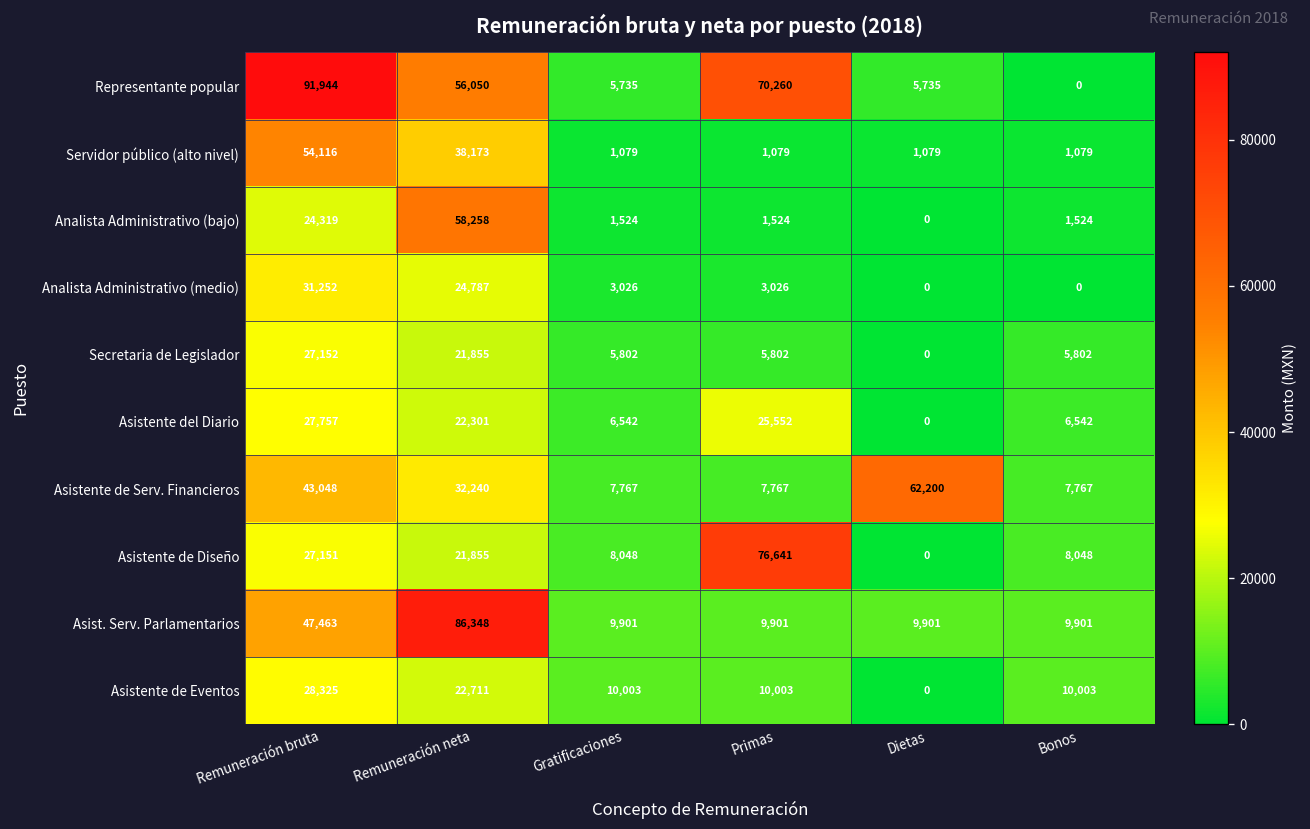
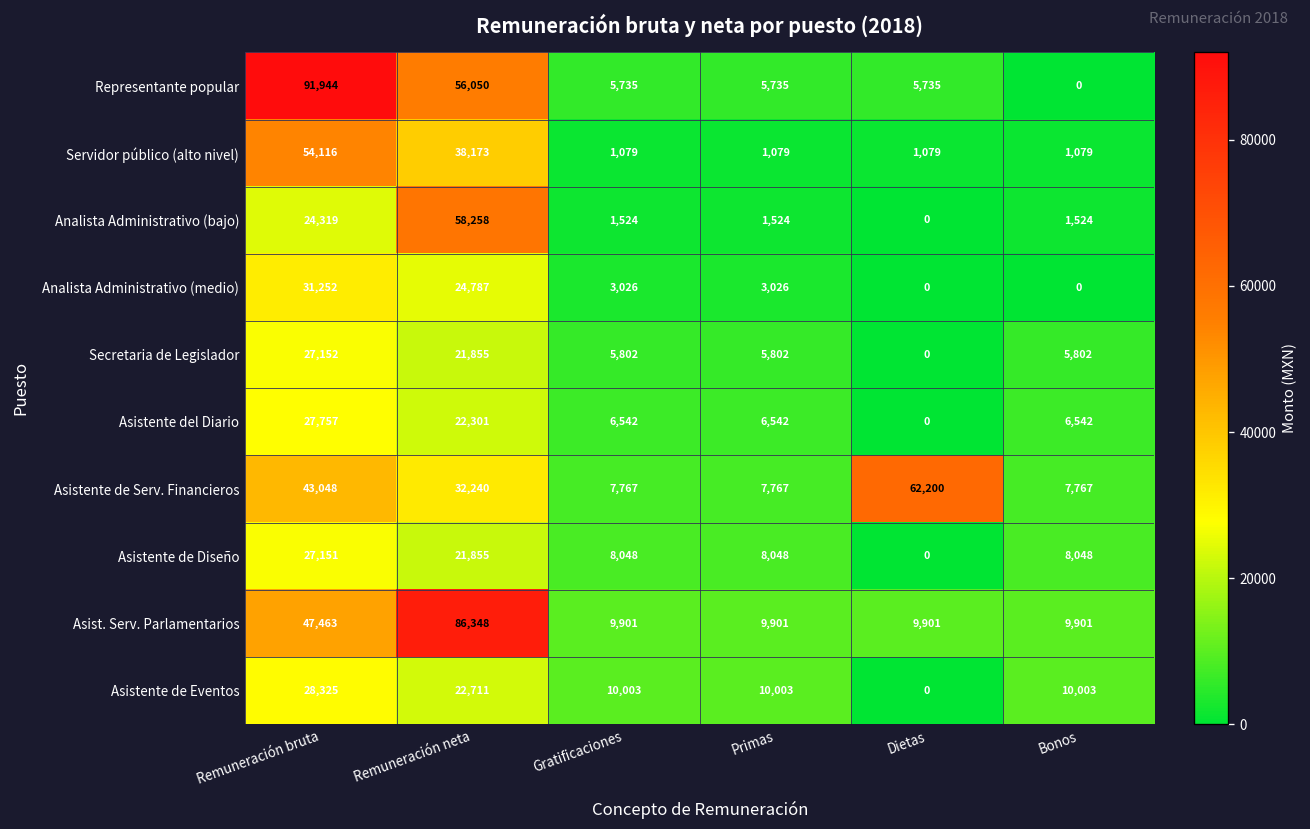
  {
    "Representante popular": {
      "Remuneración bruta": "91,944",
      "Remuneración neta": "56,050",
      "Gratificaciones": "5,735",
-     "Primas": "70,260",
+     "Primas": "5,735",
      "Dietas": "5,735",
      "Bonos": "0"
    },
    "Servidor público (alto nivel)": {
      "Remuneración bruta": "54,116",
      "Remuneración neta": "38,173",
      "Gratificaciones": "1,079",
      "Primas": "1,079",
      "Dietas": "1,079",
      "Bonos": "1,079"
    },
    "Analista Administrativo (bajo)": {
      "Remuneración bruta": "24,319",
      "Remuneración neta": "58,258",
      "Gratificaciones": "1,524",
      "Primas": "1,524",
      "Dietas": "0",
      "Bonos": "1,524"
    },
    "Analista Administrativo (medio)": {
      "Remuneración bruta": "31,252",
      "Remuneración neta": "24,787",
      "Gratificaciones": "3,026",
      "Primas": "3,026",
      "Dietas": "0",
      "Bonos": "0"
    },
    "Secretaria de Legislador": {
      "Remuneración bruta": "27,152",
      "Remuneración neta": "21,855",
      "Gratificaciones": "5,802",
      "Primas": "5,802",
      "Dietas": "0",
      "Bonos": "5,802"
    },
    "Asistente del Diario": {
      "Remuneración bruta": "27,757",
      "Remuneración neta": "22,301",
      "Gratificaciones": "6,542",
-     "Primas": "25,552",
+     "Primas": "6,542",
      "Dietas": "0",
      "Bonos": "6,542"
    },
    "Asistente de Serv. Financieros": {
      "Remuneración bruta": "43,048",
      "Remuneración neta": "32,240",
      "Gratificaciones": "7,767",
      "Primas": "7,767",
      "Dietas": "62,200",
      "Bonos": "7,767"
    },
    "Asistente de Diseño": {
      "Remuneración bruta": "27,151",
      "Remuneración neta": "21,855",
      "Gratificaciones": "8,048",
-     "Primas": "76,641",
+     "Primas": "8,048",
      "Dietas": "0",
      "Bonos": "8,048"
    },
    "Asist. Serv. Parlamentarios": {
      "Remuneración bruta": "47,463",
      "Remuneración neta": "86,348",
      "Gratificaciones": "9,901",
      "Primas": "9,901",
      "Dietas": "9,901",
      "Bonos": "9,901"
    },
    "Asistente de Eventos": {
      "Remuneración bruta": "28,325",
      "Remuneración neta": "22,711",
      "Gratificaciones": "10,003",
      "Primas": "10,003",
      "Dietas": "0",
      "Bonos": "10,003"
    }
  }
